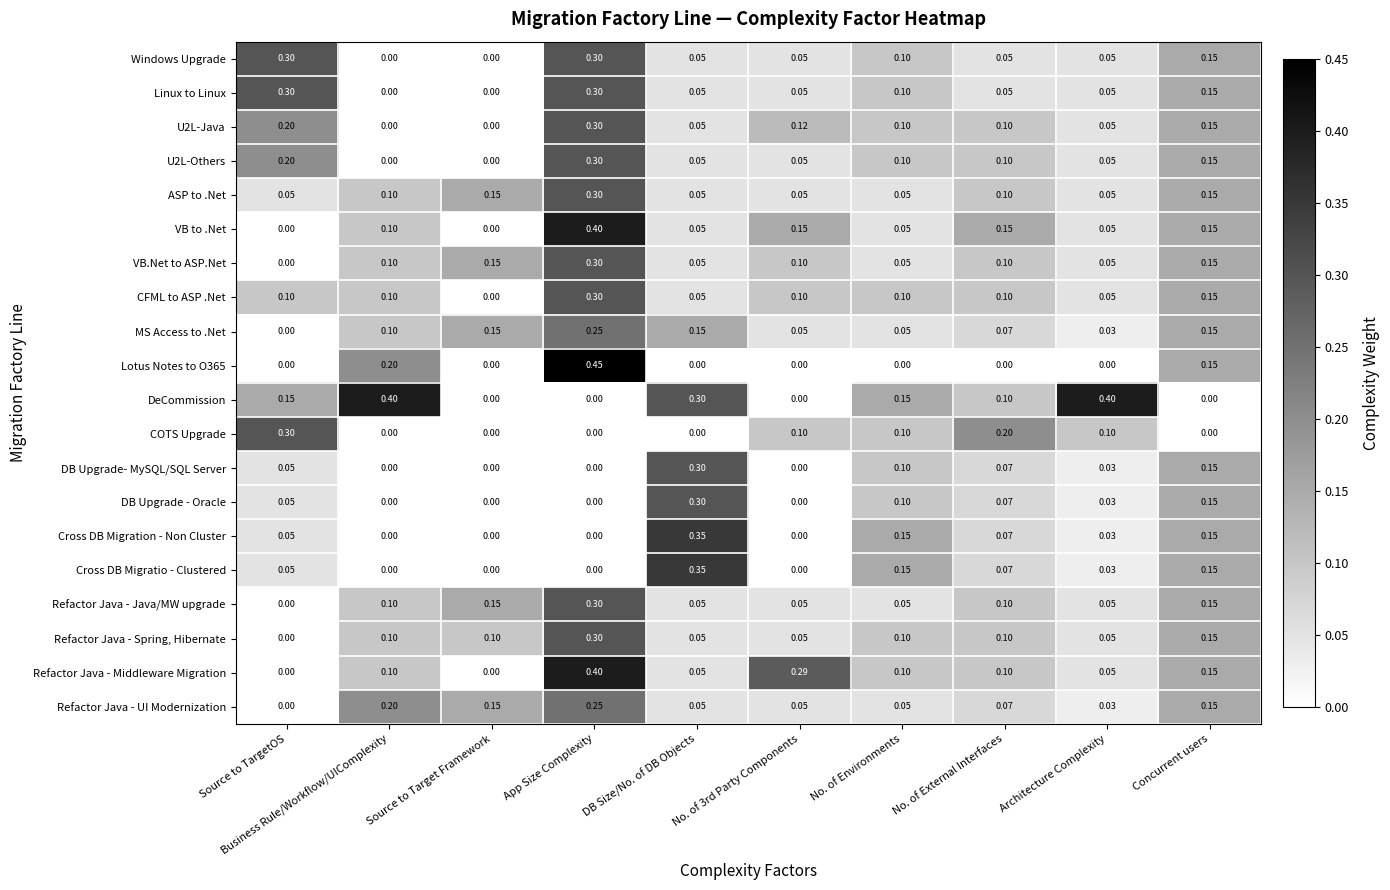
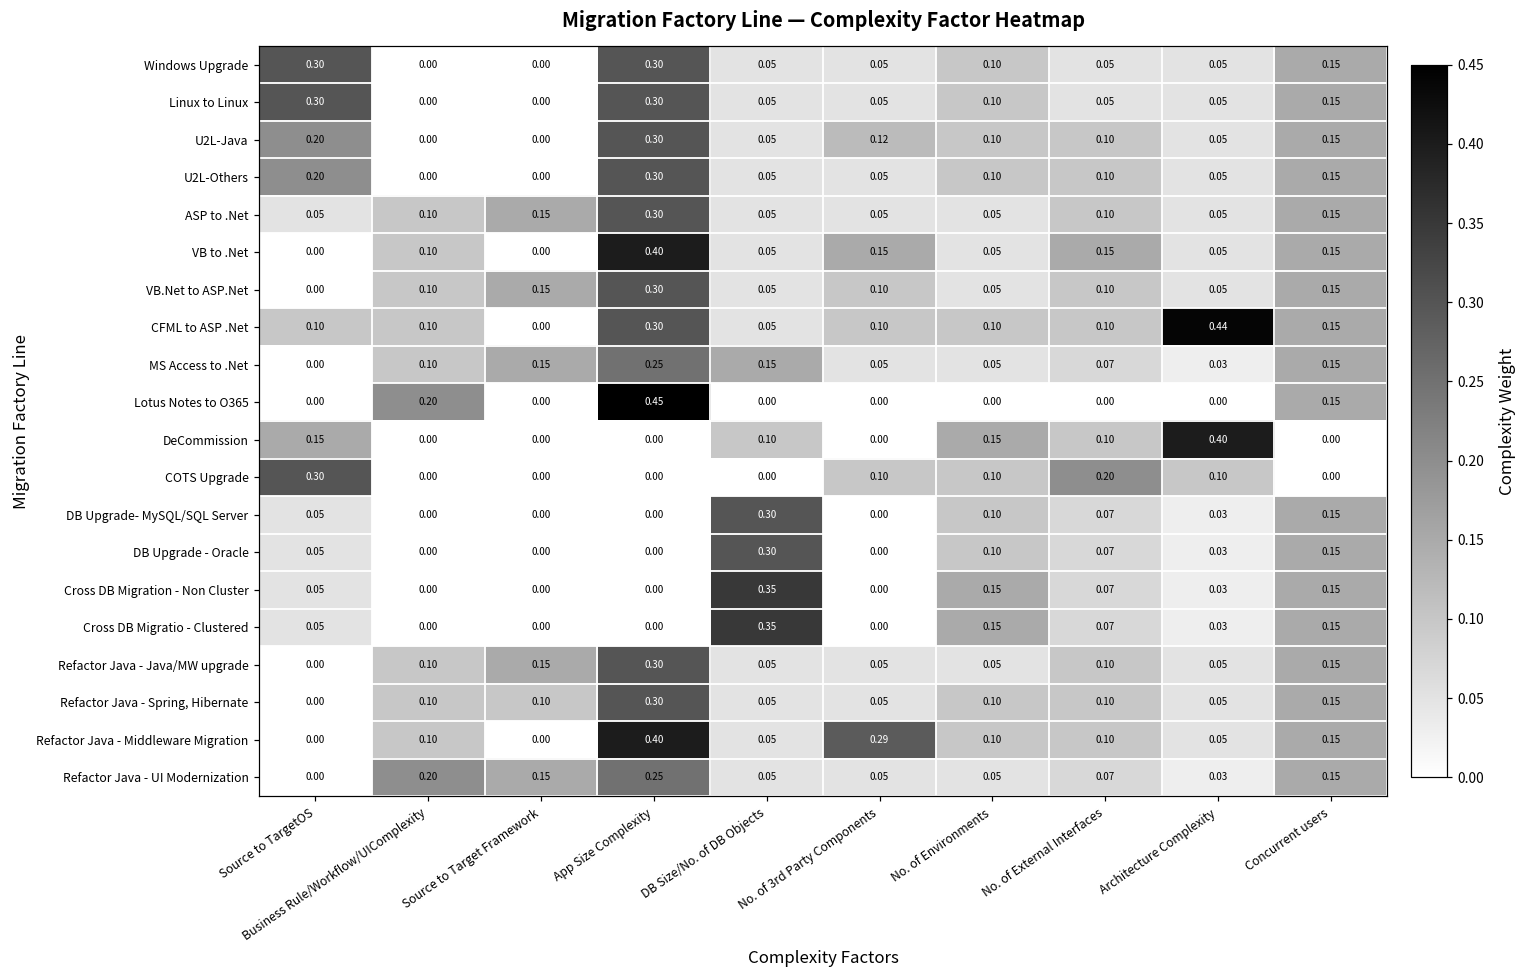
  {
    "Windows Upgrade": {
      "Source to TargetOS": 0.30,
      "Business Rule/Workflow/UIComplexity": 0.00,
      "Source to Target Framework": 0.00,
      "App Size Complexity": 0.30,
      "DB Size/No. of DB Objects": 0.05,
      "No. of 3rd Party Components": 0.05,
      "No. of Environments": 0.10,
      "No. of External Interfaces": 0.05,
      "Architecture Complexity": 0.05,
      "Concurrent users": 0.15
    },
    "Linux to Linux": {
      "Source to TargetOS": 0.30,
      "Business Rule/Workflow/UIComplexity": 0.00,
      "Source to Target Framework": 0.00,
      "App Size Complexity": 0.30,
      "DB Size/No. of DB Objects": 0.05,
      "No. of 3rd Party Components": 0.05,
      "No. of Environments": 0.10,
      "No. of External Interfaces": 0.05,
      "Architecture Complexity": 0.05,
      "Concurrent users": 0.15
    },
    "U2L-Java": {
      "Source to TargetOS": 0.20,
      "Business Rule/Workflow/UIComplexity": 0.00,
      "Source to Target Framework": 0.00,
      "App Size Complexity": 0.30,
      "DB Size/No. of DB Objects": 0.05,
      "No. of 3rd Party Components": 0.12,
      "No. of Environments": 0.10,
      "No. of External Interfaces": 0.10,
      "Architecture Complexity": 0.05,
      "Concurrent users": 0.15
    },
    "U2L-Others": {
      "Source to TargetOS": 0.20,
      "Business Rule/Workflow/UIComplexity": 0.00,
      "Source to Target Framework": 0.00,
      "App Size Complexity": 0.30,
      "DB Size/No. of DB Objects": 0.05,
      "No. of 3rd Party Components": 0.05,
      "No. of Environments": 0.10,
      "No. of External Interfaces": 0.10,
      "Architecture Complexity": 0.05,
      "Concurrent users": 0.15
    },
    "ASP to .Net": {
      "Source to TargetOS": 0.05,
      "Business Rule/Workflow/UIComplexity": 0.10,
      "Source to Target Framework": 0.15,
      "App Size Complexity": 0.30,
      "DB Size/No. of DB Objects": 0.05,
      "No. of 3rd Party Components": 0.05,
      "No. of Environments": 0.05,
      "No. of External Interfaces": 0.10,
      "Architecture Complexity": 0.05,
      "Concurrent users": 0.15
    },
    "VB to .Net": {
      "Source to TargetOS": 0.00,
      "Business Rule/Workflow/UIComplexity": 0.10,
      "Source to Target Framework": 0.00,
      "App Size Complexity": 0.40,
      "DB Size/No. of DB Objects": 0.05,
      "No. of 3rd Party Components": 0.15,
      "No. of Environments": 0.05,
      "No. of External Interfaces": 0.15,
      "Architecture Complexity": 0.05,
      "Concurrent users": 0.15
    },
    "VB.Net to ASP.Net": {
      "Source to TargetOS": 0.00,
      "Business Rule/Workflow/UIComplexity": 0.10,
      "Source to Target Framework": 0.15,
      "App Size Complexity": 0.30,
      "DB Size/No. of DB Objects": 0.05,
      "No. of 3rd Party Components": 0.10,
      "No. of Environments": 0.05,
      "No. of External Interfaces": 0.10,
      "Architecture Complexity": 0.05,
      "Concurrent users": 0.15
    },
    "CFML to ASP .Net": {
      "Source to TargetOS": 0.10,
      "Business Rule/Workflow/UIComplexity": 0.10,
      "Source to Target Framework": 0.00,
      "App Size Complexity": 0.30,
      "DB Size/No. of DB Objects": 0.05,
      "No. of 3rd Party Components": 0.10,
      "No. of Environments": 0.10,
      "No. of External Interfaces": 0.10,
-     "Architecture Complexity": 0.05,
+     "Architecture Complexity": 0.44,
      "Concurrent users": 0.15
    },
    "MS Access to .Net": {
      "Source to TargetOS": 0.00,
      "Business Rule/Workflow/UIComplexity": 0.10,
      "Source to Target Framework": 0.15,
      "App Size Complexity": 0.25,
      "DB Size/No. of DB Objects": 0.15,
      "No. of 3rd Party Components": 0.05,
      "No. of Environments": 0.05,
      "No. of External Interfaces": 0.07,
      "Architecture Complexity": 0.03,
      "Concurrent users": 0.15
    },
    "Lotus Notes to O365": {
      "Source to TargetOS": 0.00,
      "Business Rule/Workflow/UIComplexity": 0.20,
      "Source to Target Framework": 0.00,
      "App Size Complexity": 0.45,
      "DB Size/No. of DB Objects": 0.00,
      "No. of 3rd Party Components": 0.00,
      "No. of Environments": 0.00,
      "No. of External Interfaces": 0.00,
      "Architecture Complexity": 0.00,
      "Concurrent users": 0.15
    },
    "DeCommission": {
      "Source to TargetOS": 0.15,
-     "Business Rule/Workflow/UIComplexity": 0.40,
+     "Business Rule/Workflow/UIComplexity": 0.00,
      "Source to Target Framework": 0.00,
      "App Size Complexity": 0.00,
-     "DB Size/No. of DB Objects": 0.30,
+     "DB Size/No. of DB Objects": 0.10,
      "No. of 3rd Party Components": 0.00,
      "No. of Environments": 0.15,
      "No. of External Interfaces": 0.10,
      "Architecture Complexity": 0.40,
      "Concurrent users": 0.00
    },
    "COTS Upgrade": {
      "Source to TargetOS": 0.30,
      "Business Rule/Workflow/UIComplexity": 0.00,
      "Source to Target Framework": 0.00,
      "App Size Complexity": 0.00,
      "DB Size/No. of DB Objects": 0.00,
      "No. of 3rd Party Components": 0.10,
      "No. of Environments": 0.10,
      "No. of External Interfaces": 0.20,
      "Architecture Complexity": 0.10,
      "Concurrent users": 0.00
    },
    "DB Upgrade- MySQL/SQL Server": {
      "Source to TargetOS": 0.05,
      "Business Rule/Workflow/UIComplexity": 0.00,
      "Source to Target Framework": 0.00,
      "App Size Complexity": 0.00,
      "DB Size/No. of DB Objects": 0.30,
      "No. of 3rd Party Components": 0.00,
      "No. of Environments": 0.10,
      "No. of External Interfaces": 0.07,
      "Architecture Complexity": 0.03,
      "Concurrent users": 0.15
    },
    "DB Upgrade - Oracle": {
      "Source to TargetOS": 0.05,
      "Business Rule/Workflow/UIComplexity": 0.00,
      "Source to Target Framework": 0.00,
      "App Size Complexity": 0.00,
      "DB Size/No. of DB Objects": 0.30,
      "No. of 3rd Party Components": 0.00,
      "No. of Environments": 0.10,
      "No. of External Interfaces": 0.07,
      "Architecture Complexity": 0.03,
      "Concurrent users": 0.15
    },
    "Cross DB Migration - Non Cluster": {
      "Source to TargetOS": 0.05,
      "Business Rule/Workflow/UIComplexity": 0.00,
      "Source to Target Framework": 0.00,
      "App Size Complexity": 0.00,
      "DB Size/No. of DB Objects": 0.35,
      "No. of 3rd Party Components": 0.00,
      "No. of Environments": 0.15,
      "No. of External Interfaces": 0.07,
      "Architecture Complexity": 0.03,
      "Concurrent users": 0.15
    },
    "Cross DB Migratio - Clustered": {
      "Source to TargetOS": 0.05,
      "Business Rule/Workflow/UIComplexity": 0.00,
      "Source to Target Framework": 0.00,
      "App Size Complexity": 0.00,
      "DB Size/No. of DB Objects": 0.35,
      "No. of 3rd Party Components": 0.00,
      "No. of Environments": 0.15,
      "No. of External Interfaces": 0.07,
      "Architecture Complexity": 0.03,
      "Concurrent users": 0.15
    },
    "Refactor Java - Java/MW upgrade": {
      "Source to TargetOS": 0.00,
      "Business Rule/Workflow/UIComplexity": 0.10,
      "Source to Target Framework": 0.15,
      "App Size Complexity": 0.30,
      "DB Size/No. of DB Objects": 0.05,
      "No. of 3rd Party Components": 0.05,
      "No. of Environments": 0.05,
      "No. of External Interfaces": 0.10,
      "Architecture Complexity": 0.05,
      "Concurrent users": 0.15
    },
    "Refactor Java - Spring, Hibernate": {
      "Source to TargetOS": 0.00,
      "Business Rule/Workflow/UIComplexity": 0.10,
      "Source to Target Framework": 0.10,
      "App Size Complexity": 0.30,
      "DB Size/No. of DB Objects": 0.05,
      "No. of 3rd Party Components": 0.05,
      "No. of Environments": 0.10,
      "No. of External Interfaces": 0.10,
      "Architecture Complexity": 0.05,
      "Concurrent users": 0.15
    },
    "Refactor Java - Middleware Migration": {
      "Source to TargetOS": 0.00,
      "Business Rule/Workflow/UIComplexity": 0.10,
      "Source to Target Framework": 0.00,
      "App Size Complexity": 0.40,
      "DB Size/No. of DB Objects": 0.05,
      "No. of 3rd Party Components": 0.29,
      "No. of Environments": 0.10,
      "No. of External Interfaces": 0.10,
      "Architecture Complexity": 0.05,
      "Concurrent users": 0.15
    },
    "Refactor Java - UI Modernization": {
      "Source to TargetOS": 0.00,
      "Business Rule/Workflow/UIComplexity": 0.20,
      "Source to Target Framework": 0.15,
      "App Size Complexity": 0.25,
      "DB Size/No. of DB Objects": 0.05,
      "No. of 3rd Party Components": 0.05,
      "No. of Environments": 0.05,
      "No. of External Interfaces": 0.07,
      "Architecture Complexity": 0.03,
      "Concurrent users": 0.15
    }
  }
